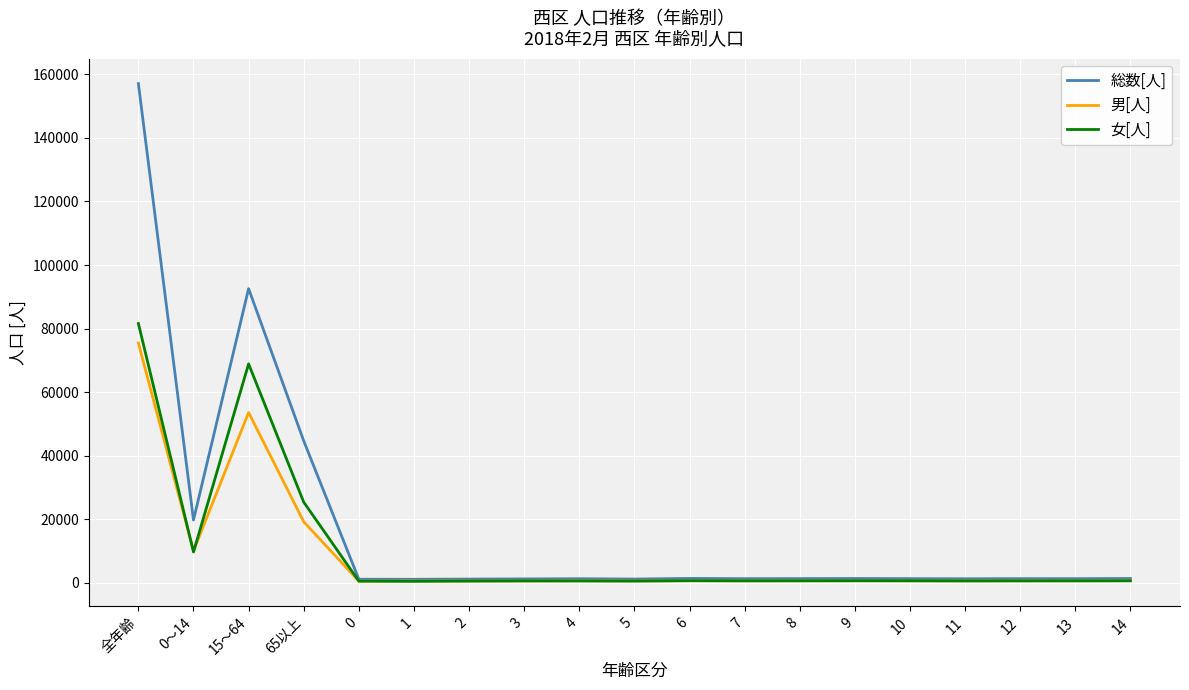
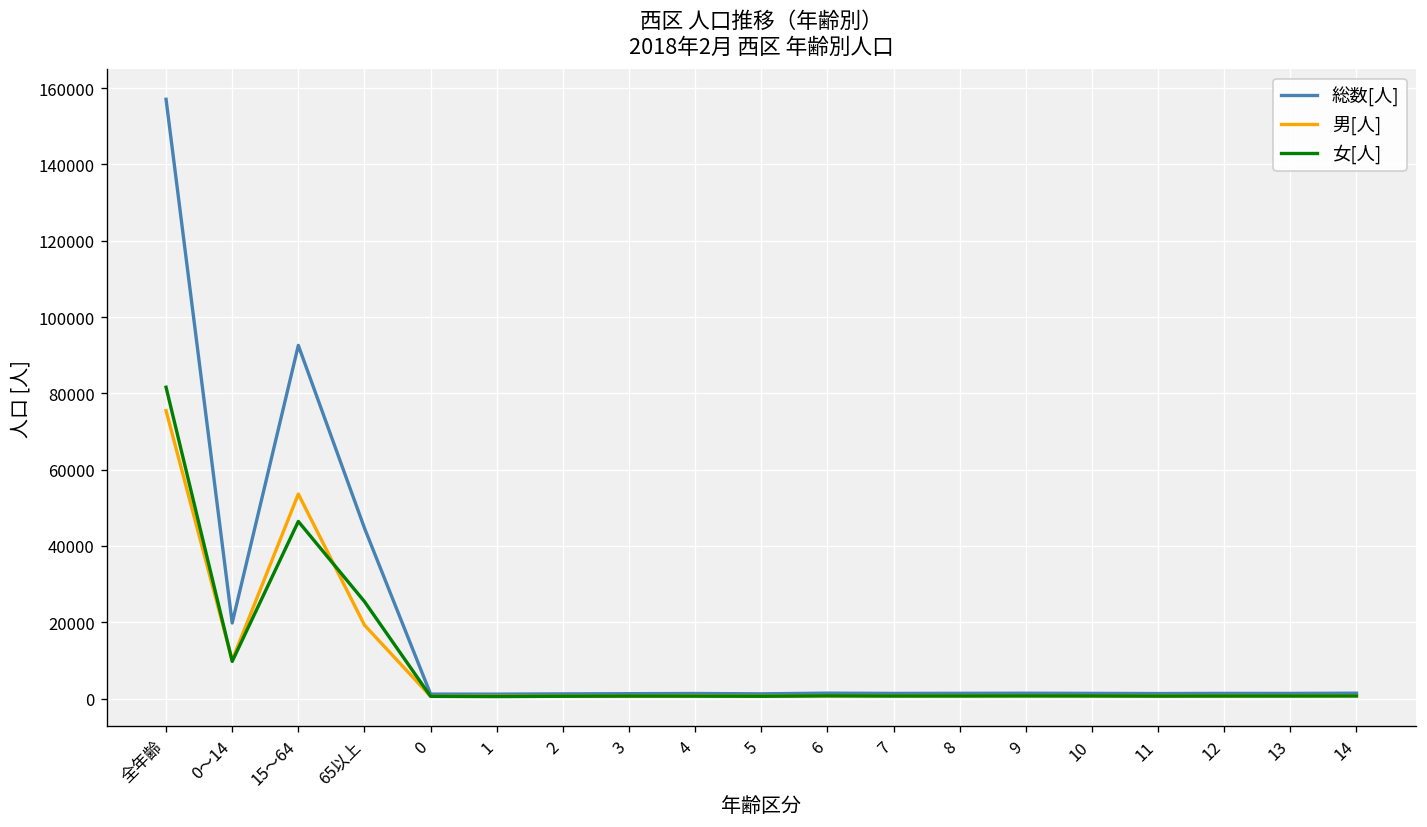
  {
    "総数[人]": {
      "全年齢": 157000,
      "0～14": 20000,
      "15～64": 93000,
      "65以上": 45000
    },
    "男[人]": {
      "全年齢": 75000,
      "15～64": 54000,
      "65以上": 19000
    },
    "女[人]": {
      "全年齢": 82000,
-     "15～64": 69000,
+     "15～64": 46000,
      "65以上": 25000
    }
  }
